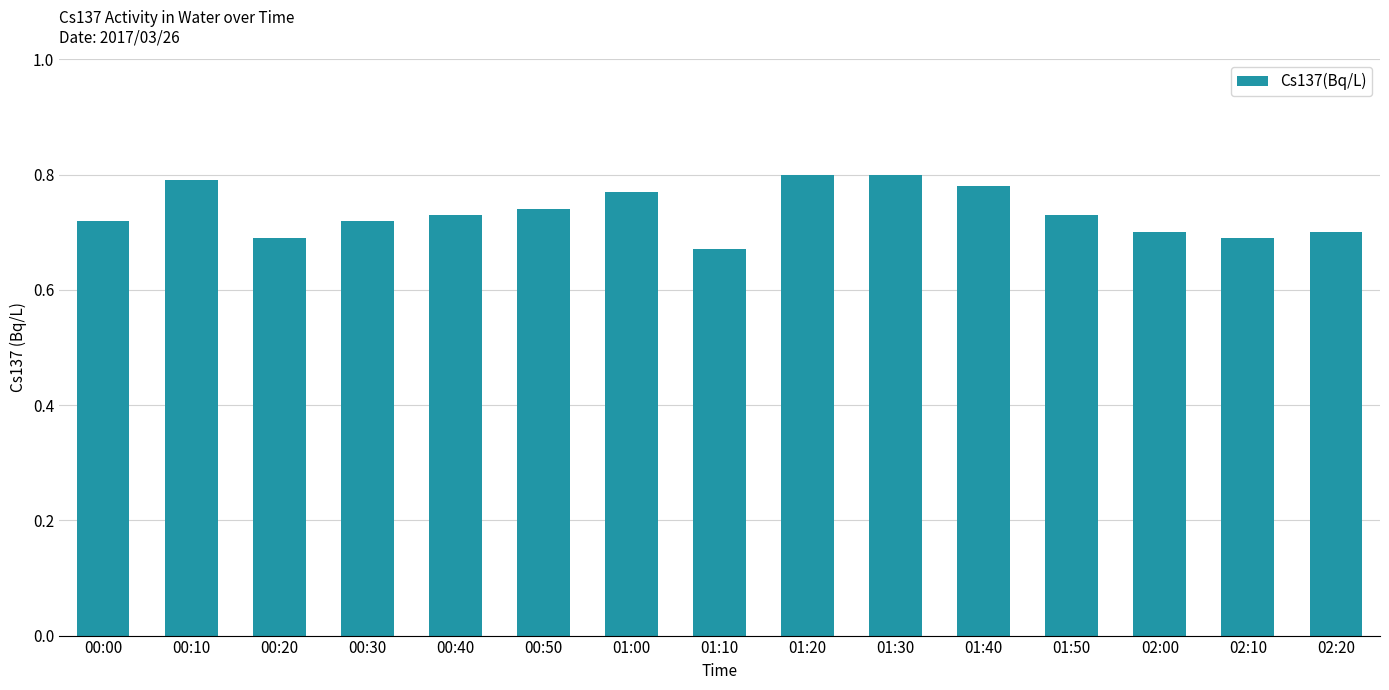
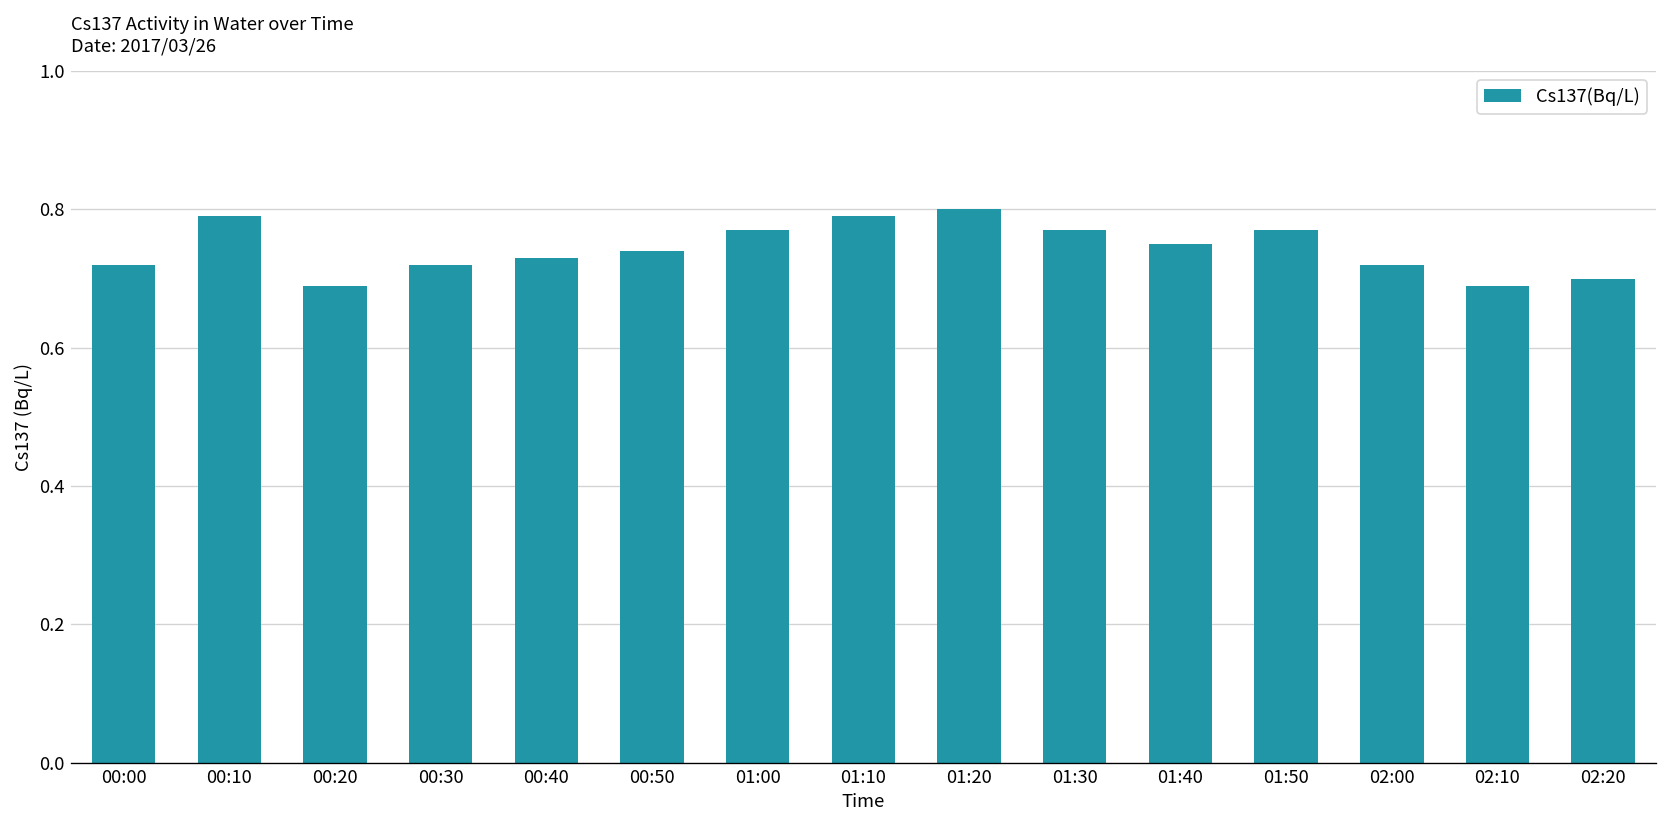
  {
    "00:00": 0.72,
    "00:10": 0.79,
    "00:20": 0.69,
    "00:30": 0.72,
    "00:40": 0.73,
    "00:50": 0.74,
    "01:00": 0.77,
-   "01:10": 0.67,
+   "01:10": 0.79,
    "01:20": 0.80,
-   "01:30": 0.80,
-   "01:40": 0.78,
-   "01:50": 0.73,
-   "02:00": 0.70,
+   "01:30": 0.77,
+   "01:40": 0.75,
+   "01:50": 0.77,
+   "02:00": 0.72,
    "02:10": 0.69,
    "02:20": 0.70
  }
